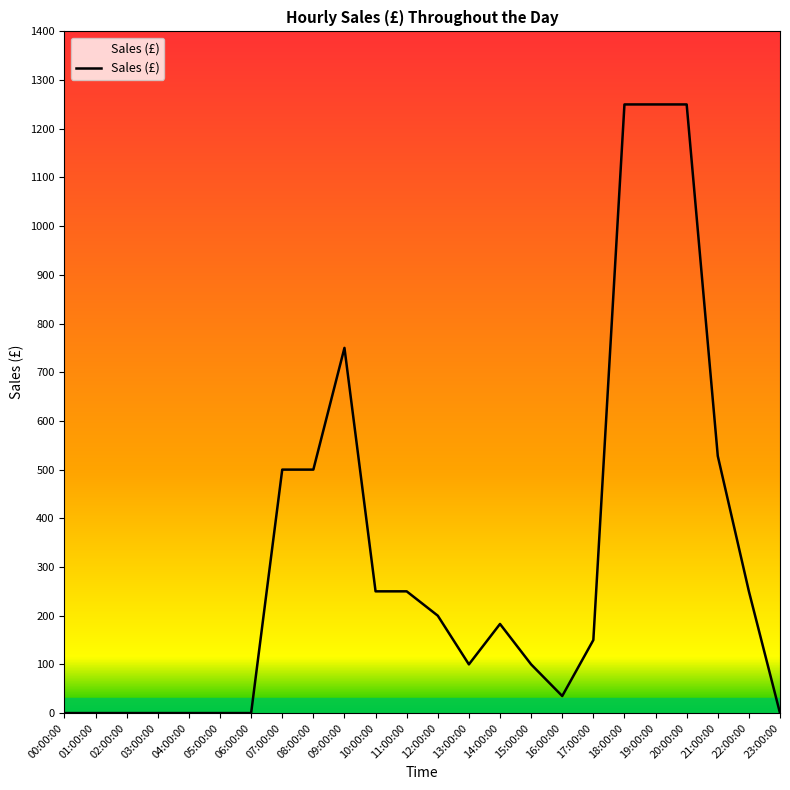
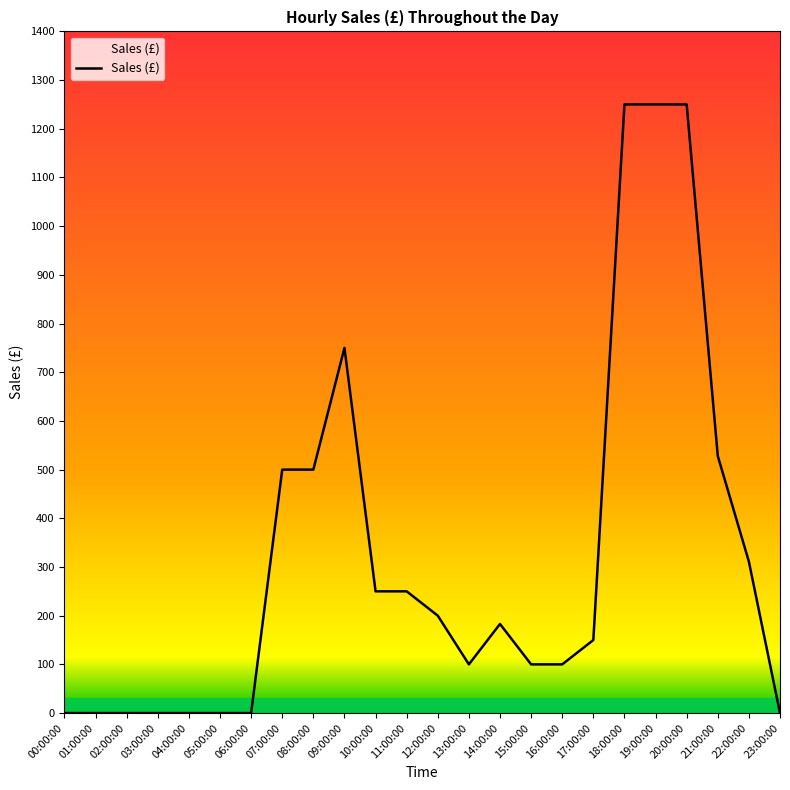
  {
    "07:00:00": 500,
    "08:00:00": 500,
    "09:00:00": 750,
    "10:00:00": 250,
    "11:00:00": 250,
    "12:00:00": 200,
    "13:00:00": 100,
    "14:00:00": 180,
    "15:00:00": 100,
-   "16:00:00": 40,
+   "16:00:00": 100,
    "17:00:00": 150,
    "18:00:00": 1250,
    "19:00:00": 1250,
    "20:00:00": 1250,
    "21:00:00": 530,
-   "22:00:00": 250
+   "22:00:00": 310
  }
